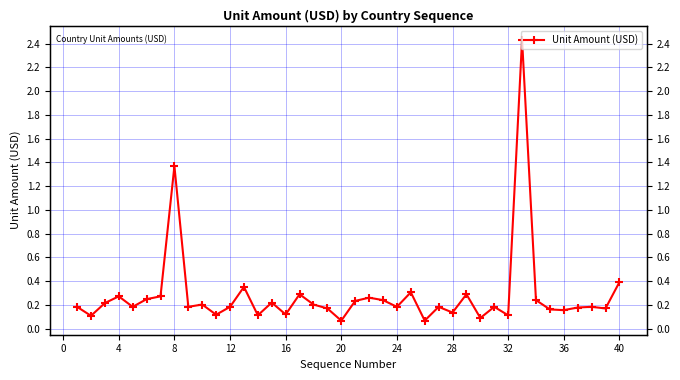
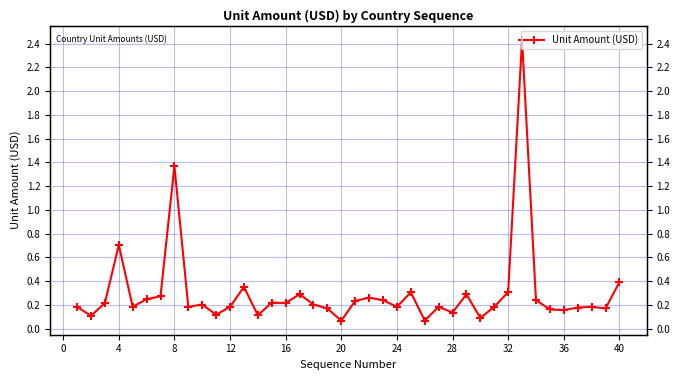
  {
-   "4": 0.27,
+   "4": 0.70,
    "8": 1.37,
    "12": 0.18,
-   "16": 0.12,
+   "16": 0.21,
    "20": 0.07,
    "24": 0.18,
    "28": 0.13,
-   "32": 0.11,
+   "32": 0.31,
    "36": 0.15,
    "40": 0.39
  }
